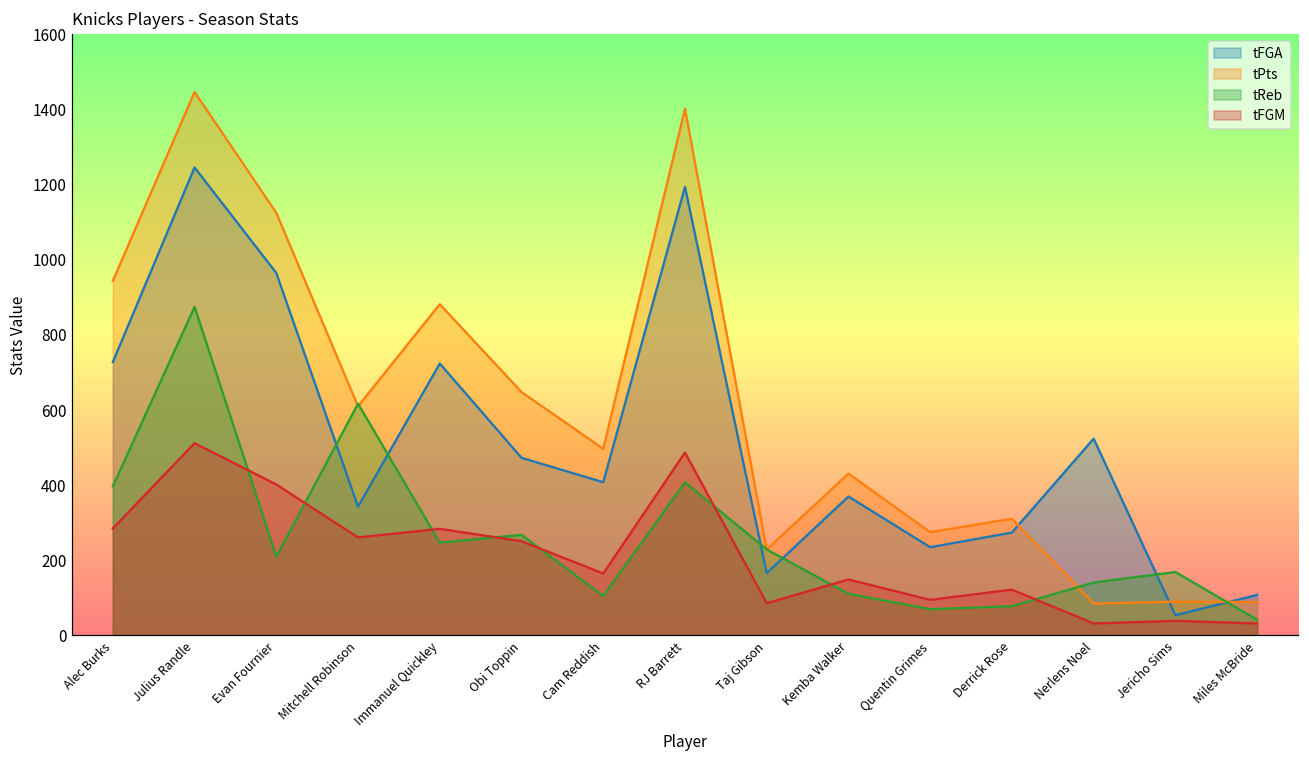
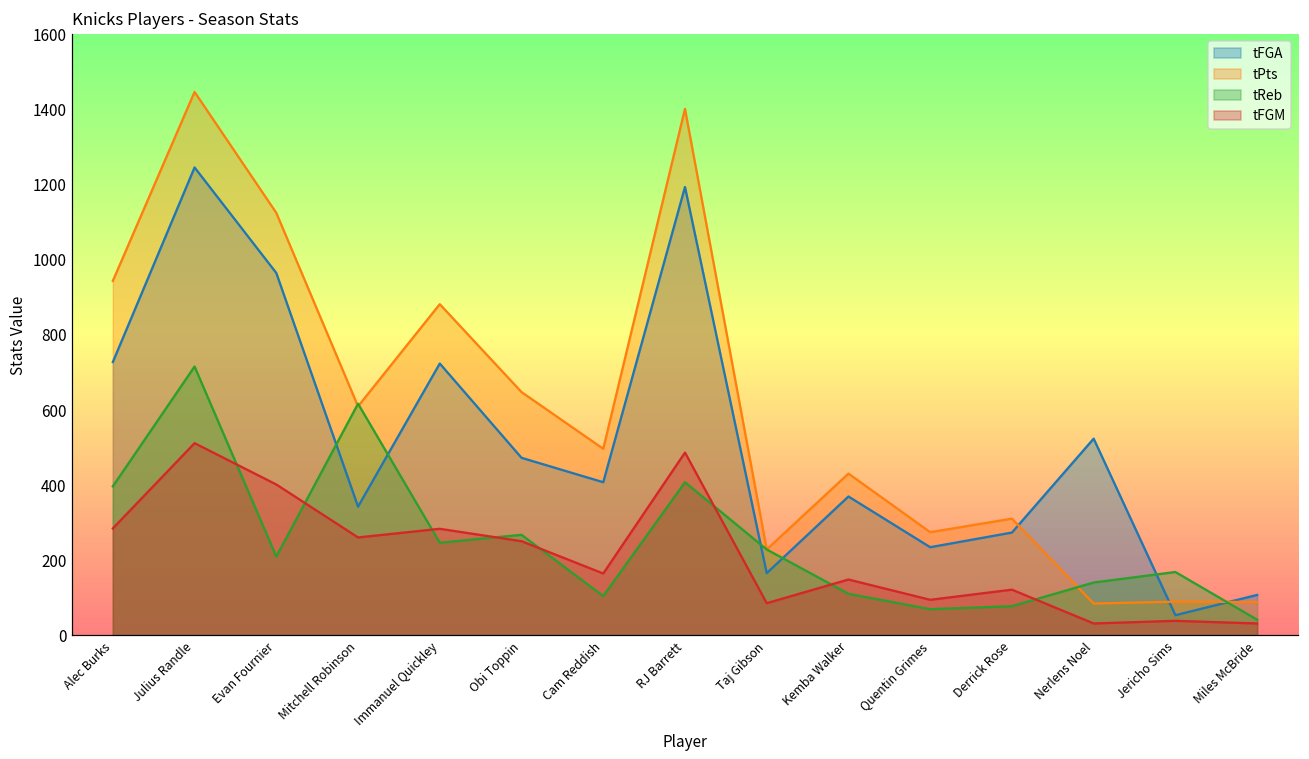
  {
    "tFGA": {
      "Alec Burks": 730,
      "Julius Randle": 1250,
      "Evan Fournier": 970,
      "Mitchell Robinson": 340,
      "Immanuel Quickley": 720,
      "Obi Toppin": 470,
      "Cam Reddish": 410,
      "RJ Barrett": 1190,
      "Taj Gibson": 170,
      "Kemba Walker": 370,
      "Quentin Grimes": 240,
      "Derrick Rose": 270,
      "Nerlens Noel": 520,
      "Jericho Sims": 50,
      "Miles McBride": 110
    },
    "tReb": {
      "Alec Burks": 400,
-     "Julius Randle": 880,
+     "Julius Randle": 720,
      "Evan Fournier": 210,
      "Immanuel Quickley": 250,
      "Obi Toppin": 270,
      "Cam Reddish": 110,
      "RJ Barrett": 410,
      "Kemba Walker": 110,
      "Quentin Grimes": 70,
      "Derrick Rose": 80,
      "Nerlens Noel": 140,
      "Jericho Sims": 170,
      "Miles McBride": 40
    }
  }
